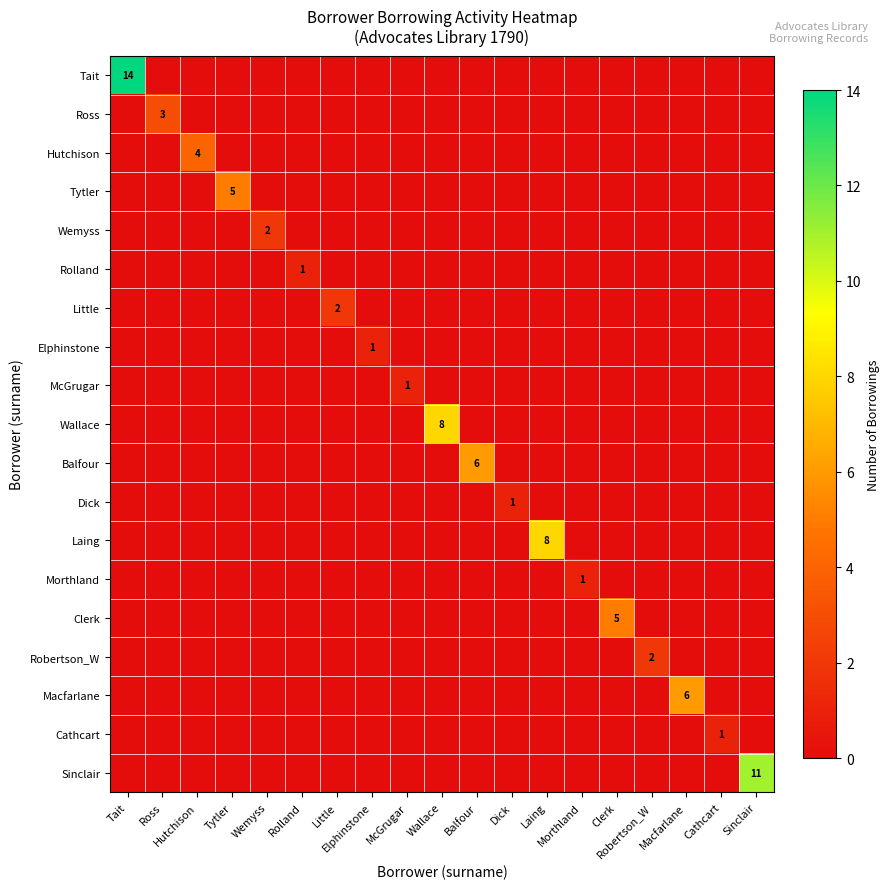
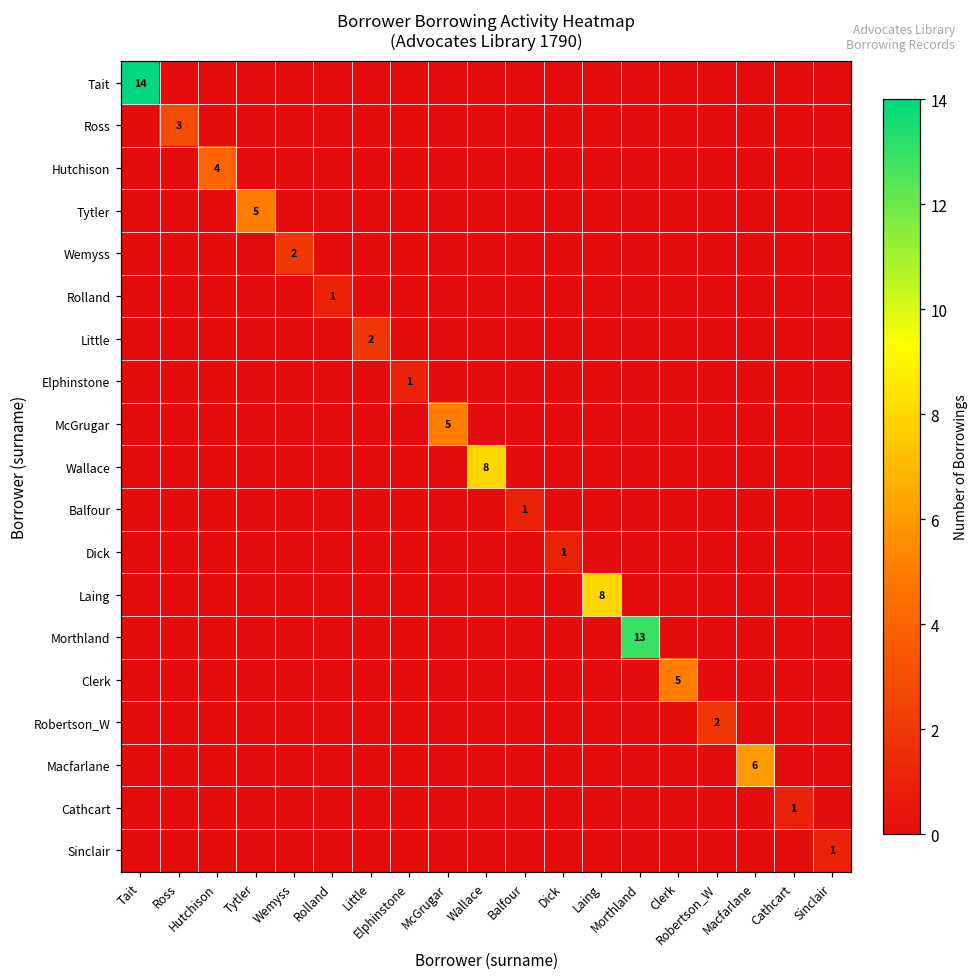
  {
    "Tait": {
      "Tait": 14
    },
    "Ross": {
      "Ross": 3
    },
    "Hutchison": {
      "Hutchison": 4
    },
    "Tytler": {
      "Tytler": 5
    },
    "Wemyss": {
      "Wemyss": 2
    },
    "Rolland": {
      "Rolland": 1
    },
    "Little": {
      "Little": 2
    },
    "Elphinstone": {
      "Elphinstone": 1
    },
    "McGrugar": {
-     "McGrugar": 1
+     "McGrugar": 5
    },
    "Wallace": {
      "Wallace": 8
    },
    "Balfour": {
-     "Balfour": 6
+     "Balfour": 1
    },
    "Dick": {
      "Dick": 1
    },
    "Laing": {
      "Laing": 8
    },
    "Morthland": {
-     "Morthland": 1
+     "Morthland": 13
    },
    "Clerk": {
      "Clerk": 5
    },
    "Robertson_W": {
      "Robertson_W": 2
    },
    "Macfarlane": {
      "Macfarlane": 6
    },
    "Cathcart": {
      "Cathcart": 1
    },
    "Sinclair": {
-     "Sinclair": 11
+     "Sinclair": 1
    }
  }
